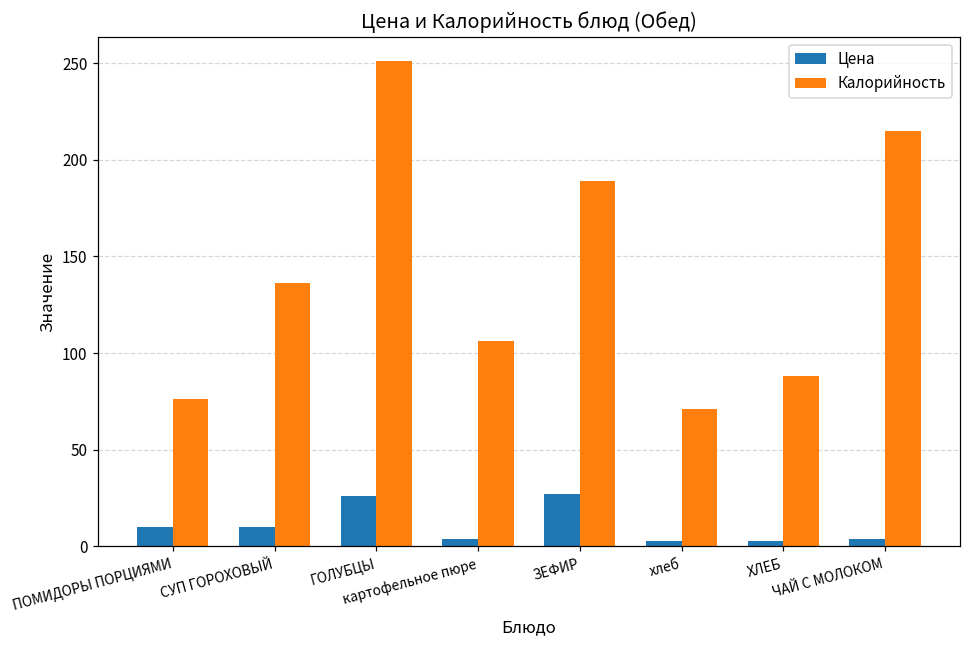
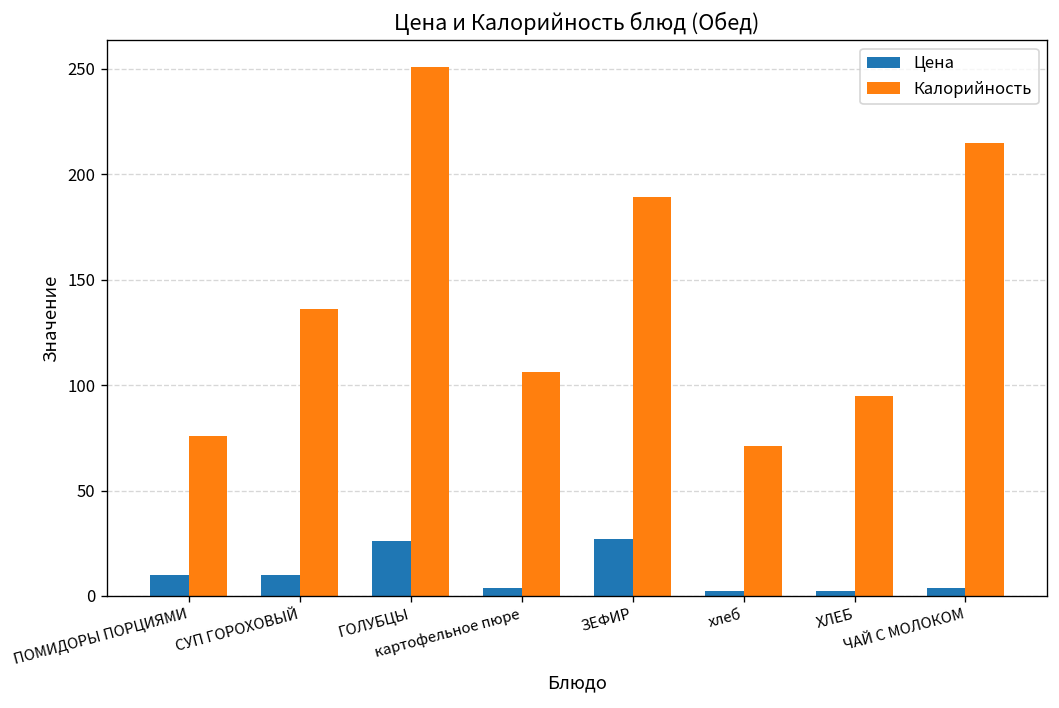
  {
    "Цена": {
      "ПОМИДОРЫ ПОРЦИЯМИ": 10,
      "СУП ГОРОХОВЫЙ": 10,
      "ГОЛУБЦЫ": 26,
      "картофельное пюре": 4,
      "ЗЕФИР": 27,
      "хлеб": 3,
      "ХЛЕБ": 3,
      "ЧАЙ С МОЛОКОМ": 4
    },
    "Калорийность": {
      "ПОМИДОРЫ ПОРЦИЯМИ": 76,
      "СУП ГОРОХОВЫЙ": 136,
      "ГОЛУБЦЫ": 251,
      "картофельное пюре": 106,
      "ЗЕФИР": 189,
      "хлеб": 71,
-     "ХЛЕБ": 88,
+     "ХЛЕБ": 95,
      "ЧАЙ С МОЛОКОМ": 215
    }
  }
